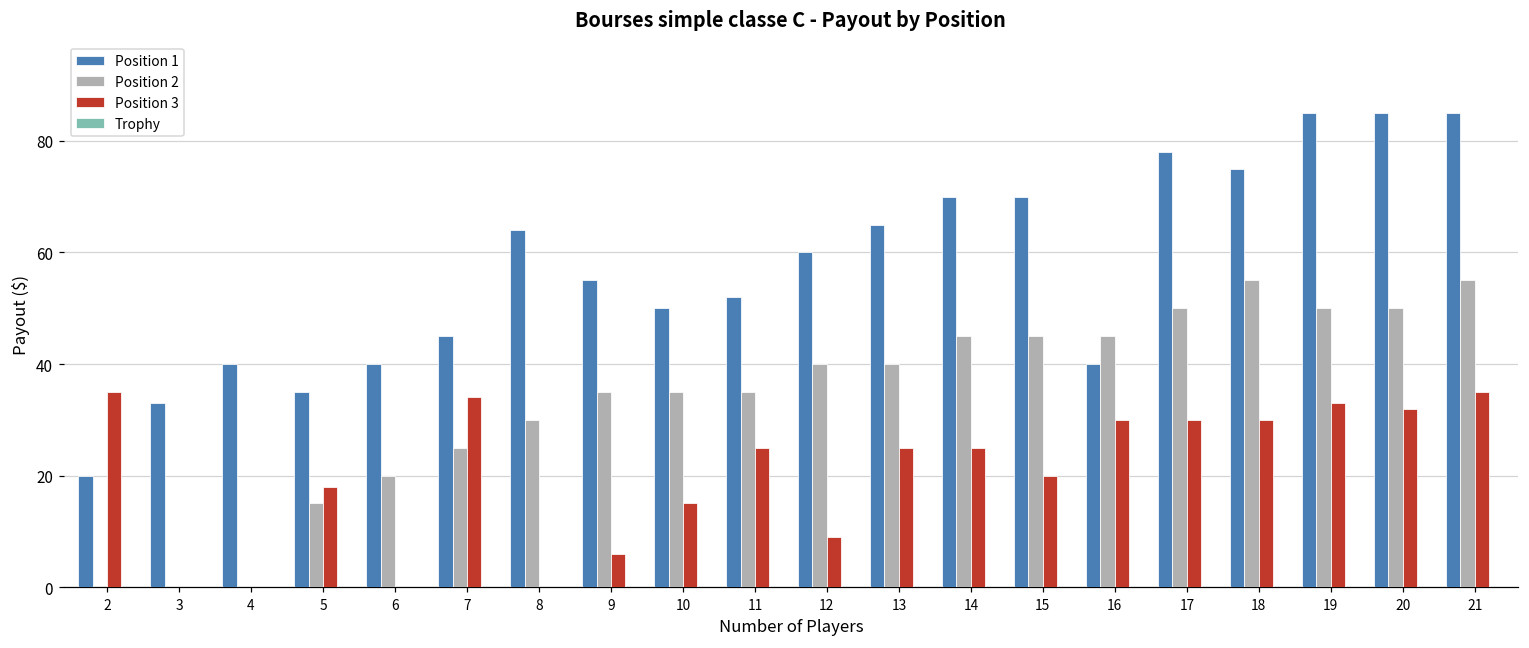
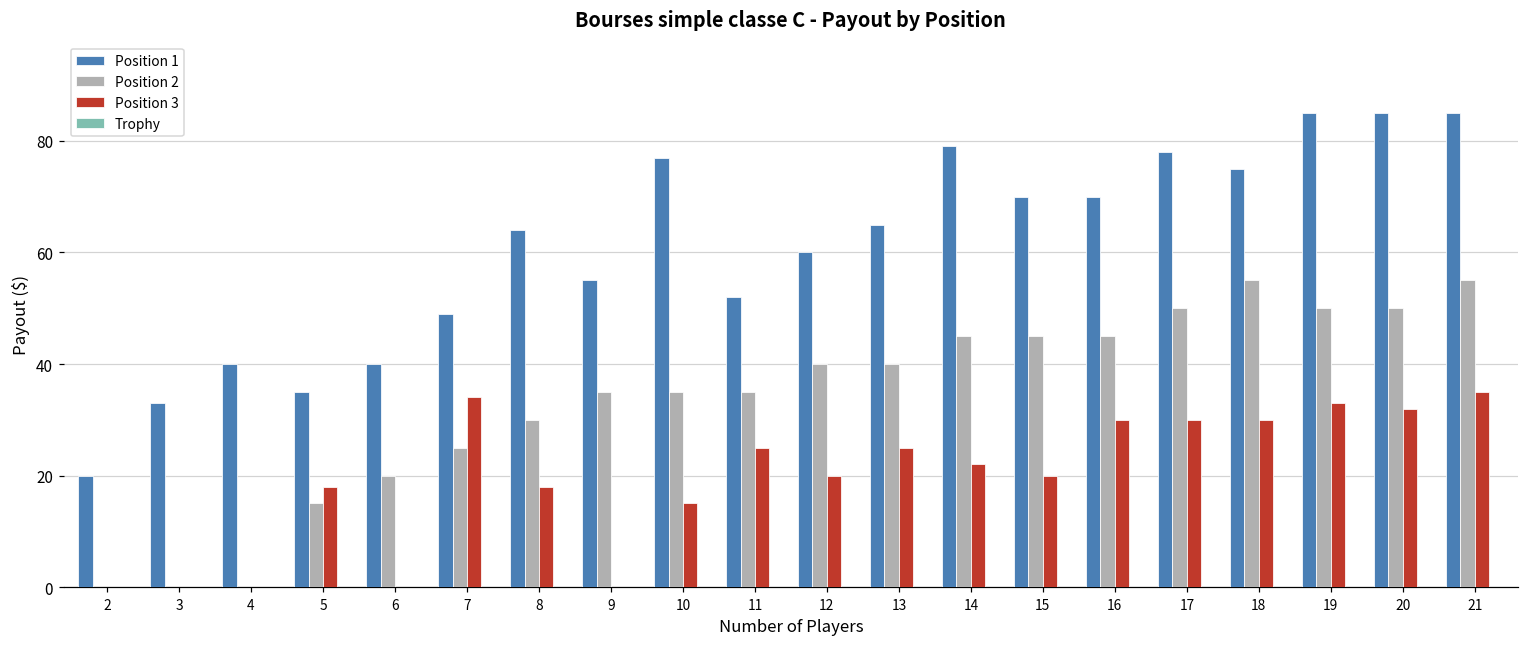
  {
    "Position 1": {
      "2": 20,
      "3": 33,
      "4": 40,
      "5": 35,
      "6": 40,
-     "7": 45,
+     "7": 49,
      "8": 64,
      "9": 55,
-     "10": 50,
+     "10": 77,
      "11": 52,
      "12": 60,
      "13": 65,
-     "14": 70,
+     "14": 79,
      "15": 70,
-     "16": 40,
+     "16": 70,
      "17": 78,
      "18": 75,
      "19": 85,
      "20": 85,
      "21": 85
    },
    "Position 3": {
-     "2": 35,
+     "2": 0,
      "3": 0,
      "4": 0,
      "5": 18,
      "6": 0,
      "7": 34,
-     "8": 0,
-     "9": 6,
+     "8": 18,
+     "9": 0,
      "10": 15,
      "11": 25,
-     "12": 9,
+     "12": 20,
      "13": 25,
-     "14": 25,
+     "14": 22,
      "15": 20,
      "16": 30,
      "17": 30,
      "18": 30,
      "19": 33,
      "20": 32,
      "21": 35
    }
  }
